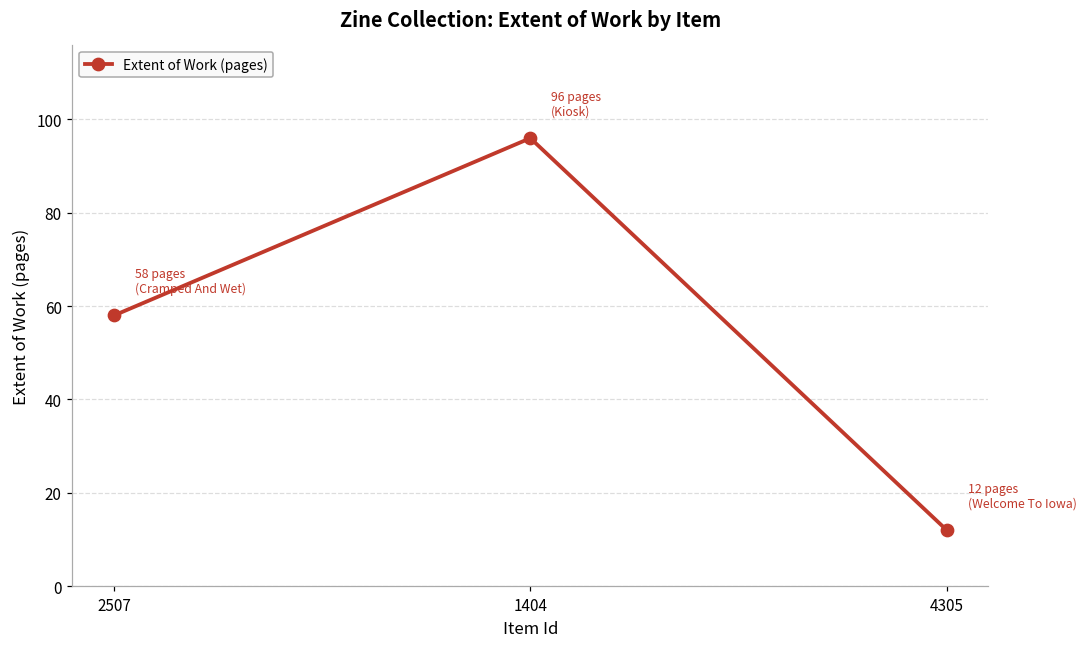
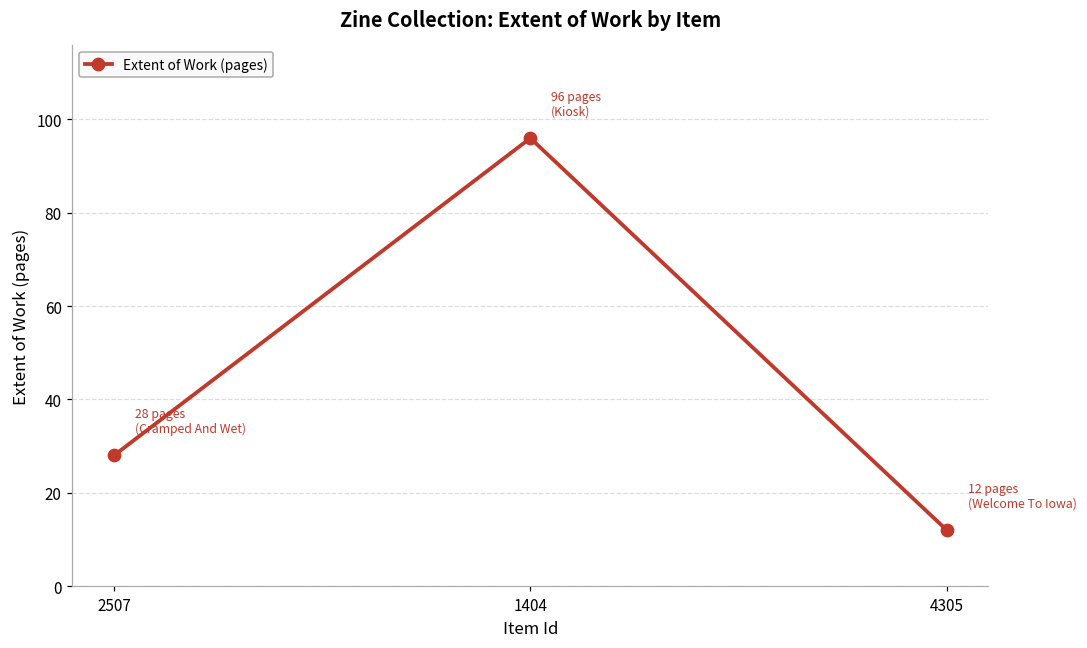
  {
-   "2507": 58
+   "2507": 28
  }
